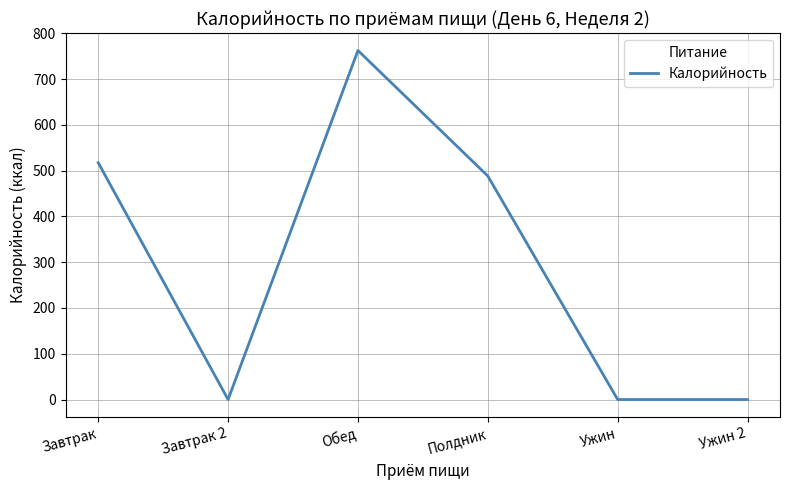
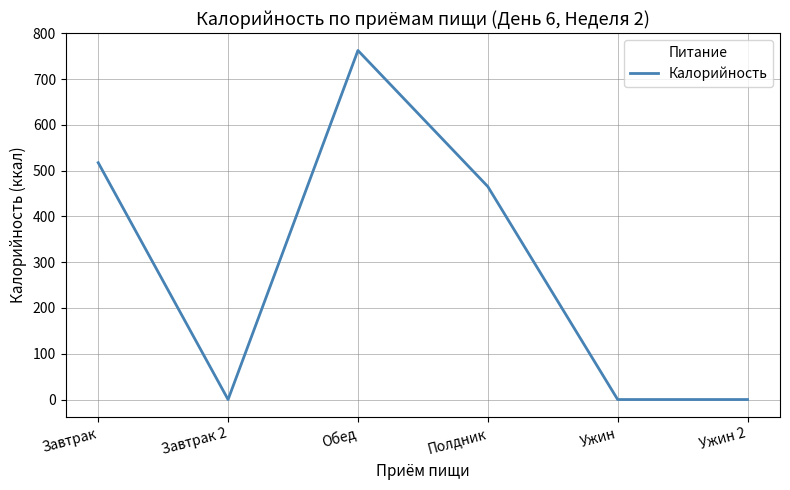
  {
    "Завтрак": 520,
    "Завтрак 2": 0,
    "Обед": 760,
-   "Полдник": 490,
+   "Полдник": 470,
    "Ужин": 0,
    "Ужин 2": 0
  }
